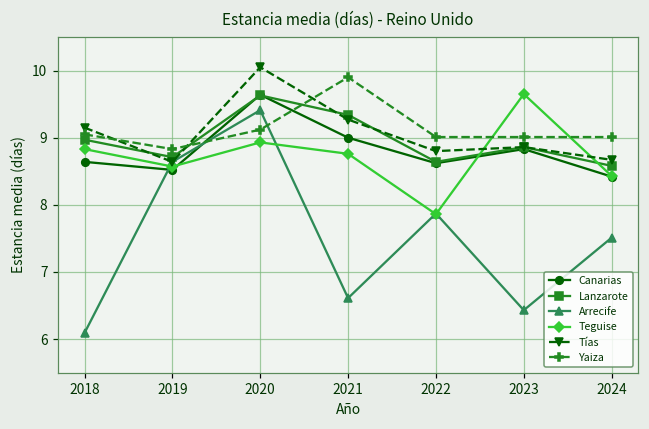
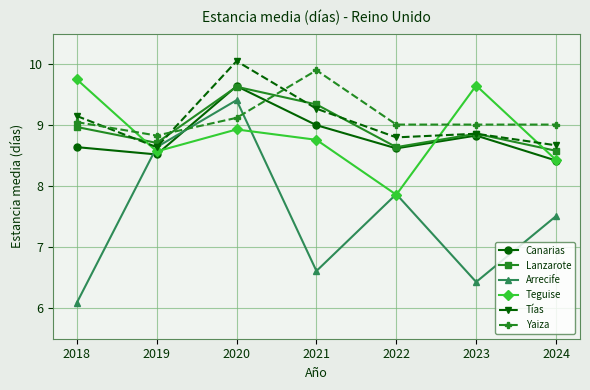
  {
    "Teguise": {
-     "2018": 8.8,
+     "2018": 9.8,
      "2019": 8.6,
      "2020": 8.9,
      "2021": 8.8,
      "2023": 9.7
    }
  }
